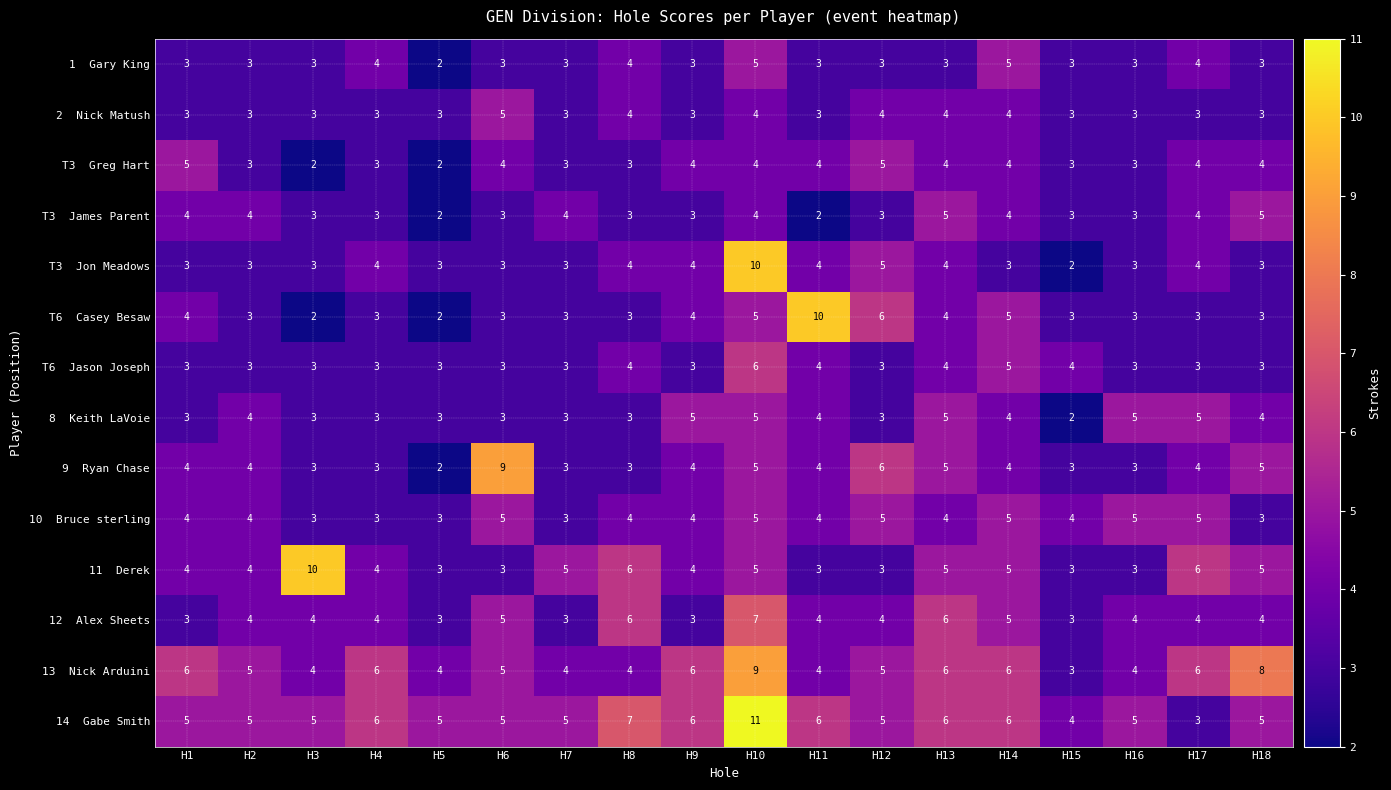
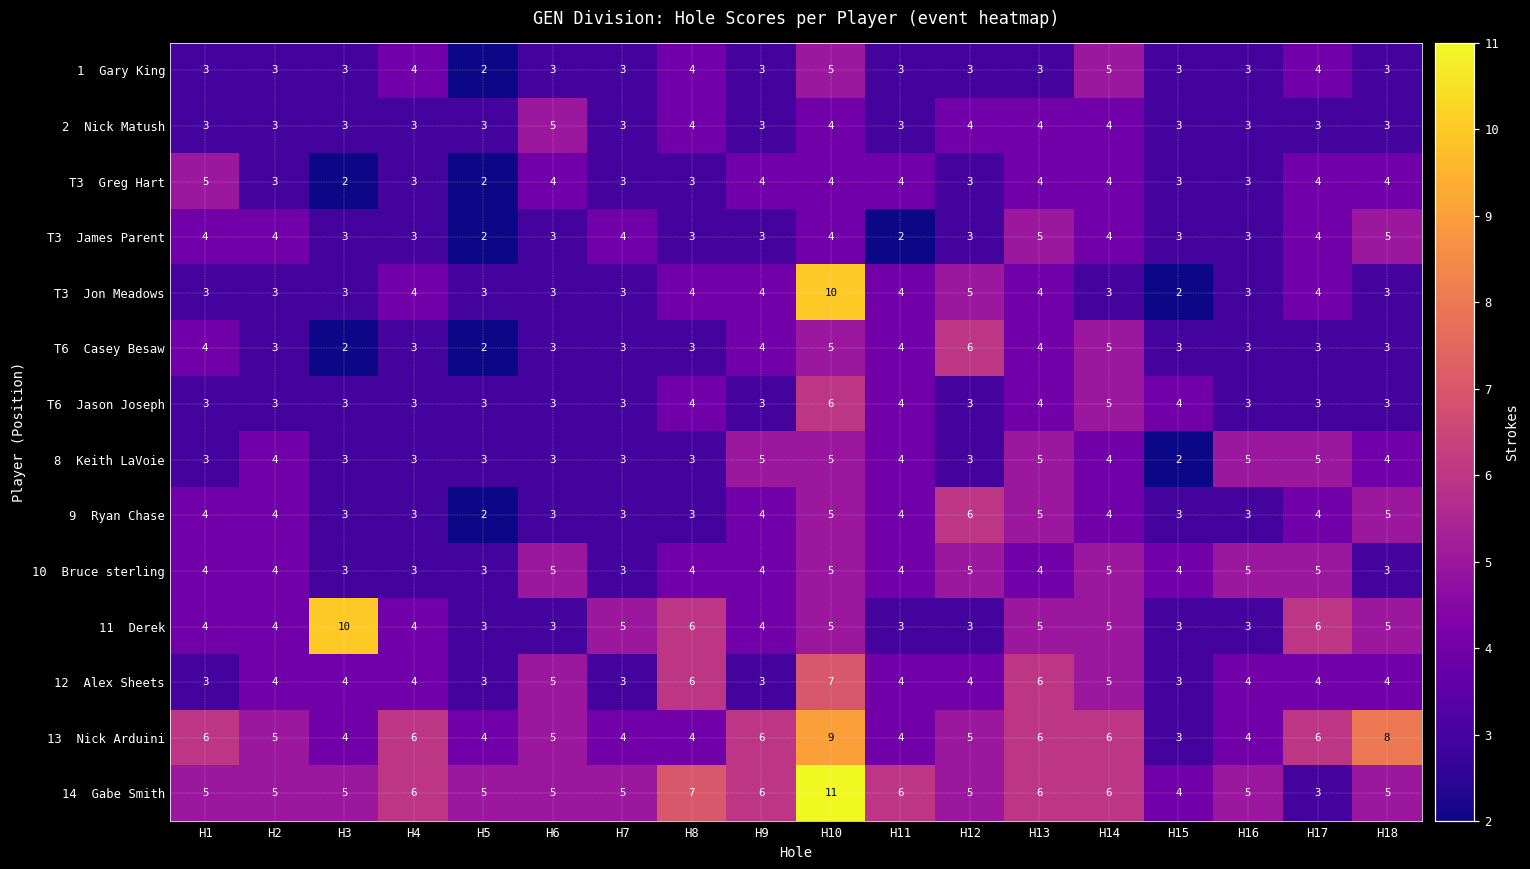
  {
    "T3 Greg Hart": {
      "H1": 5,
      "H2": 3,
      "H3": 2,
      "H4": 3,
      "H5": 2,
      "H6": 4,
      "H7": 3,
      "H8": 3,
      "H9": 4,
      "H10": 4,
      "H11": 4,
-     "H12": 5,
+     "H12": 3,
      "H13": 4,
      "H14": 4,
      "H15": 3,
      "H16": 3,
      "H17": 4,
      "H18": 4
    },
    "T6 Casey Besaw": {
      "H1": 4,
      "H2": 3,
      "H3": 2,
      "H4": 3,
      "H5": 2,
      "H6": 3,
      "H7": 3,
      "H8": 3,
      "H9": 4,
      "H10": 5,
-     "H11": 10,
+     "H11": 4,
      "H12": 6,
      "H13": 4,
      "H14": 5,
      "H15": 3,
      "H16": 3,
      "H17": 3,
      "H18": 3
    },
    "9 Ryan Chase": {
      "H1": 4,
      "H2": 4,
      "H3": 3,
      "H4": 3,
      "H5": 2,
-     "H6": 9,
+     "H6": 3,
      "H7": 3,
      "H8": 3,
      "H9": 4,
      "H10": 5,
      "H11": 4,
      "H12": 6,
      "H13": 5,
      "H14": 4,
      "H15": 3,
      "H16": 3,
      "H17": 4,
      "H18": 5
    }
  }
